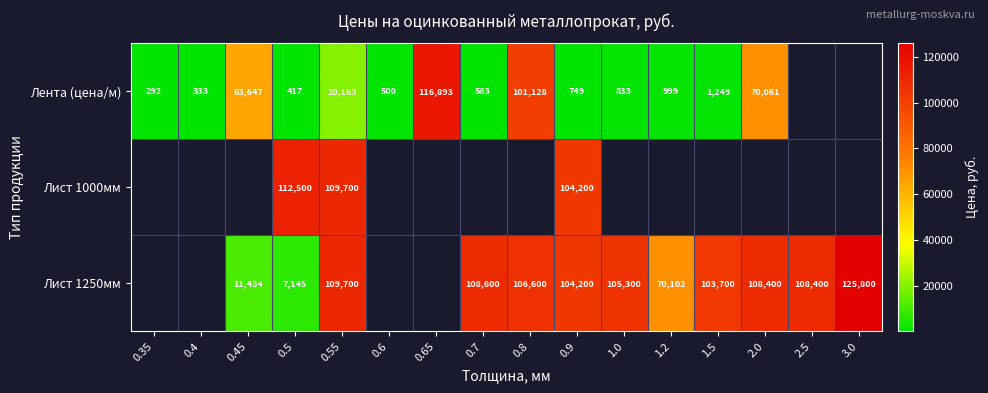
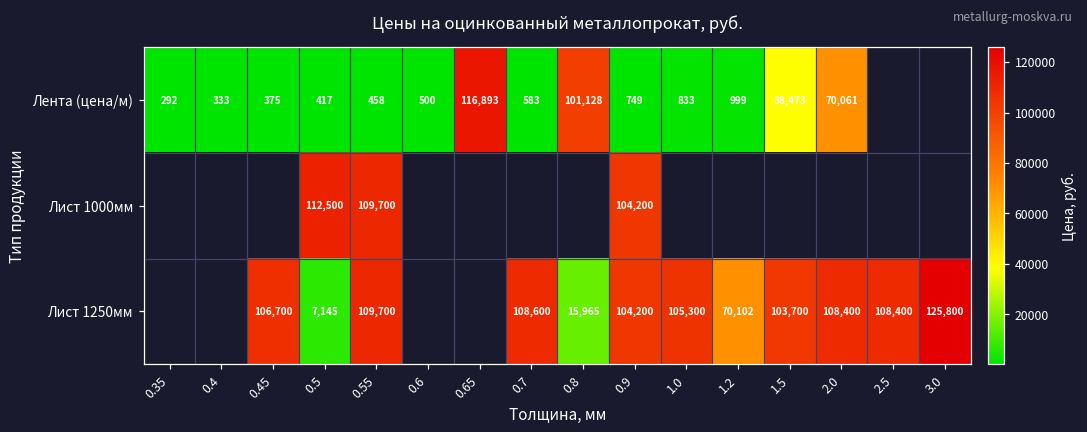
  {
    "Лента (цена/м)": {
      "0.35": "292",
      "0.4": "333",
-     "0.45": "63,647",
+     "0.45": "375",
      "0.5": "417",
-     "0.55": "20,163",
+     "0.55": "458",
      "0.6": "500",
      "0.65": "116,893",
      "0.7": "583",
      "0.8": "101,128",
      "0.9": "749",
      "1.0": "833",
      "1.2": "999",
-     "1.5": "1,249",
+     "1.5": "38,473",
      "2.0": "70,061"
    },
    "Лист 1000мм": {
      "0.5": "112,500",
      "0.55": "109,700",
      "0.9": "104,200"
    },
    "Лист 1250мм": {
-     "0.45": "11,434",
+     "0.45": "106,700",
      "0.5": "7,145",
      "0.55": "109,700",
      "0.7": "108,600",
-     "0.8": "106,600",
+     "0.8": "15,965",
      "0.9": "104,200",
      "1.0": "105,300",
      "1.2": "70,102",
      "1.5": "103,700",
      "2.0": "108,400",
      "2.5": "108,400",
      "3.0": "125,800"
    }
  }
